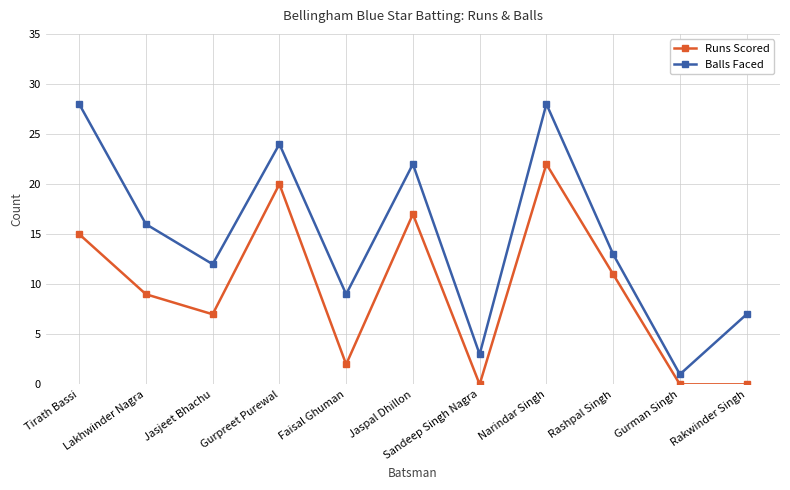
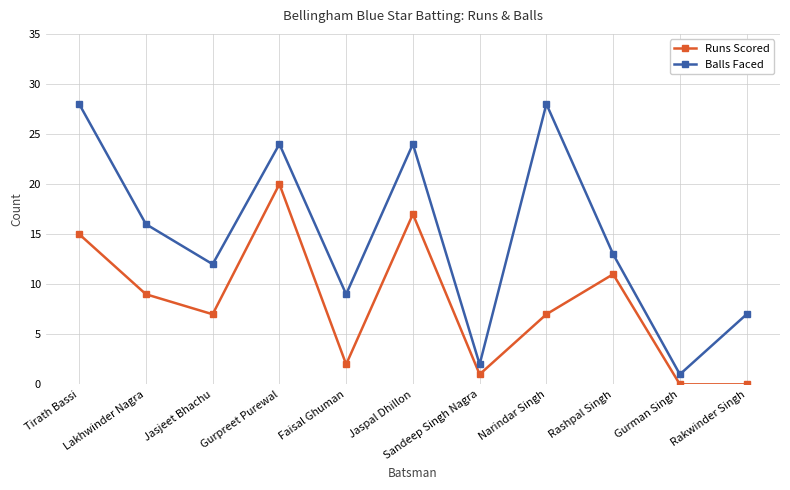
  {
    "Runs Scored": {
      "Tirath Bassi": 15,
      "Lakhwinder Nagra": 9,
      "Jasjeet Bhachu": 7,
      "Gurpreet Purewal": 20,
      "Faisal Ghuman": 2,
      "Jaspal Dhillon": 17,
-     "Sandeep Singh Nagra": 0,
-     "Narindar Singh": 22,
+     "Sandeep Singh Nagra": 1,
+     "Narindar Singh": 7,
      "Rashpal Singh": 11,
      "Gurman Singh": 0,
      "Rakwinder Singh": 0
    },
    "Balls Faced": {
      "Tirath Bassi": 28,
      "Lakhwinder Nagra": 16,
      "Jasjeet Bhachu": 12,
      "Gurpreet Purewal": 24,
      "Faisal Ghuman": 9,
-     "Jaspal Dhillon": 22,
-     "Sandeep Singh Nagra": 3,
+     "Jaspal Dhillon": 24,
+     "Sandeep Singh Nagra": 2,
      "Narindar Singh": 28,
      "Rashpal Singh": 13,
      "Gurman Singh": 1,
      "Rakwinder Singh": 7
    }
  }
